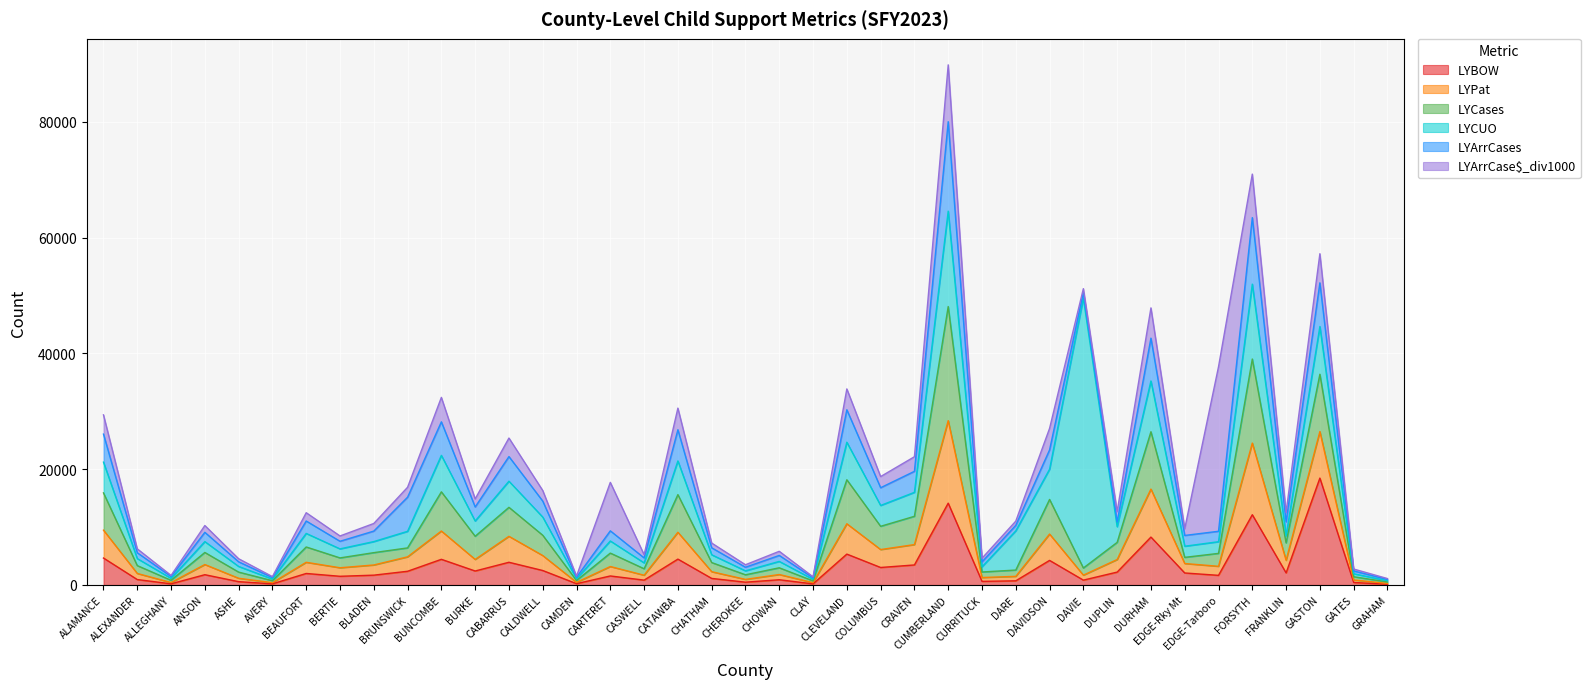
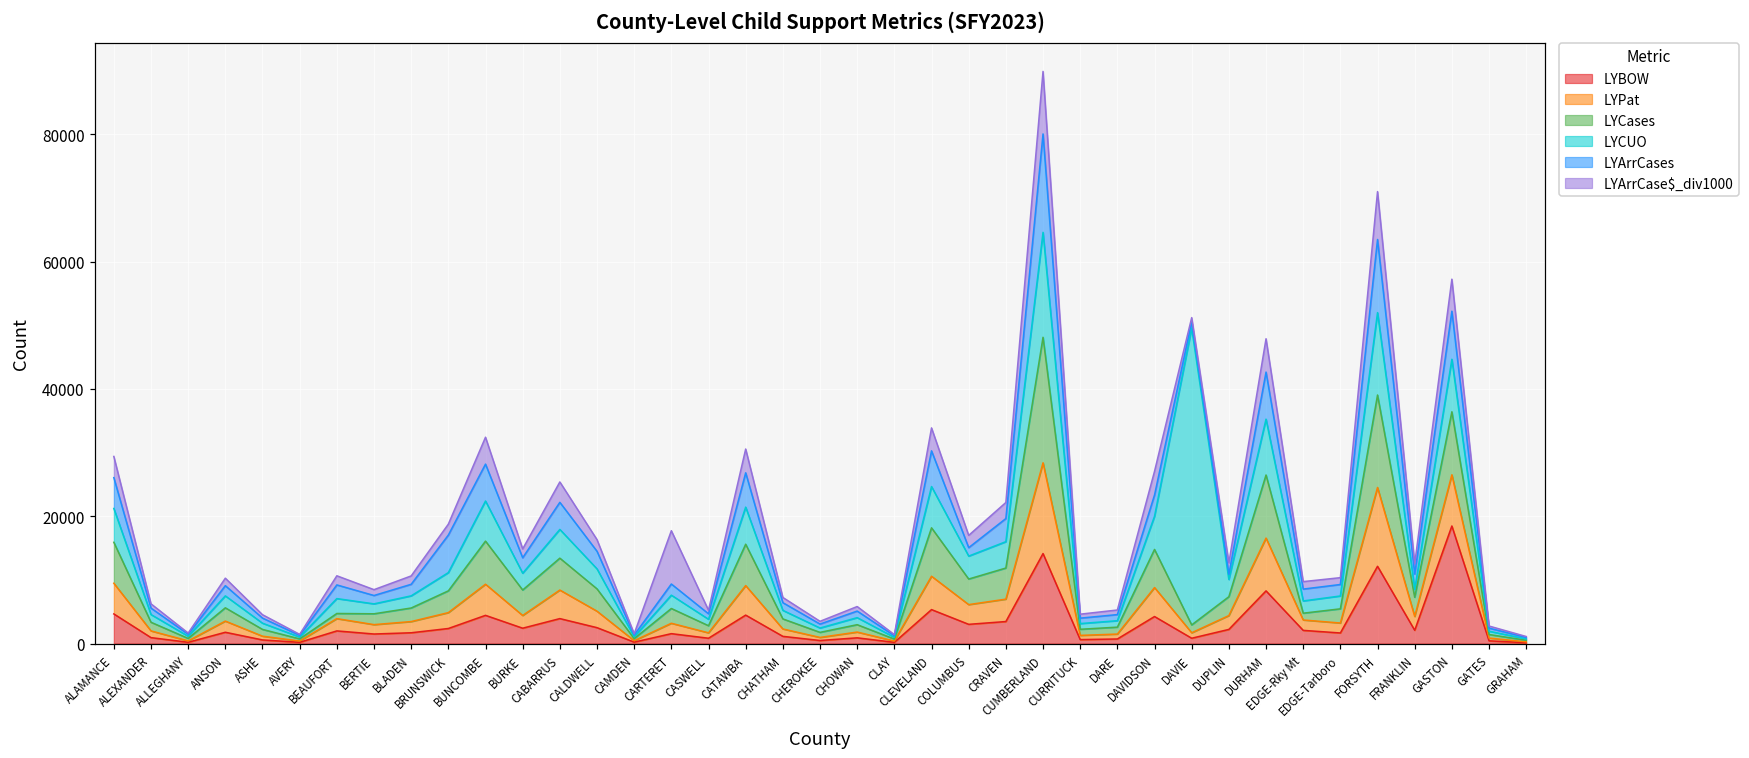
  {
    "LYBOW": {
      "ALAMANCE": 5000,
      "ALEXANDER": 1000,
      "ANSON": 2000,
      "ASHE": 1000,
      "BEAUFORT": 2000,
      "BERTIE": 1000,
      "BLADEN": 2000,
      "BRUNSWICK": 2000,
      "BUNCOMBE": 4000,
      "BURKE": 2000,
      "CABARRUS": 4000,
      "CALDWELL": 2000,
      "CARTERET": 2000,
      "CASWELL": 1000,
      "CATAWBA": 4000,
      "CHATHAM": 1000,
      "CHEROKEE": 0,
      "CHOWAN": 1000,
      "CLEVELAND": 5000,
      "COLUMBUS": 3000,
      "CRAVEN": 3000,
      "CUMBERLAND": 14000,
      "CURRITUCK": 1000,
      "DARE": 1000,
      "DAVIDSON": 4000,
      "DAVIE": 1000,
      "DUPLIN": 2000,
      "DURHAM": 8000,
      "EDGE-Rky Mt": 2000,
      "EDGE-Tarboro": 2000,
      "FORSYTH": 12000,
      "FRANKLIN": 2000,
      "GASTON": 18000
    },
    "LYPat": {
      "ALAMANCE": 5000,
      "ALEXANDER": 1000,
      "ANSON": 2000,
      "ASHE": 1000,
      "BEAUFORT": 2000,
      "BERTIE": 1000,
      "BLADEN": 2000,
      "BRUNSWICK": 2000,
      "BUNCOMBE": 5000,
      "BURKE": 2000,
      "CABARRUS": 4000,
      "CALDWELL": 3000,
      "CARTERET": 2000,
      "CASWELL": 1000,
      "CATAWBA": 5000,
      "CHATHAM": 1000,
      "CHEROKEE": 0,
      "CHOWAN": 1000,
      "CLEVELAND": 5000,
      "COLUMBUS": 3000,
      "CRAVEN": 4000,
      "CUMBERLAND": 14000,
      "CURRITUCK": 1000,
      "DARE": 1000,
      "DAVIDSON": 5000,
      "DAVIE": 1000,
      "DUPLIN": 2000,
      "DURHAM": 8000,
      "EDGE-Rky Mt": 2000,
      "EDGE-Tarboro": 2000,
      "FORSYTH": 12000,
      "FRANKLIN": 2000,
      "GASTON": 8000
    },
    "LYCases": {
      "ALAMANCE": 6000,
      "ALEXANDER": 1000,
      "ANSON": 2000,
      "ASHE": 1000,
-     "BEAUFORT": 3000,
+     "BEAUFORT": 1000,
      "BERTIE": 2000,
      "BLADEN": 2000,
-     "BRUNSWICK": 2000,
+     "BRUNSWICK": 3000,
      "BUNCOMBE": 7000,
      "BURKE": 4000,
      "CABARRUS": 5000,
      "CALDWELL": 4000,
      "CARTERET": 2000,
      "CASWELL": 1000,
      "CATAWBA": 6000,
      "CHATHAM": 2000,
      "CHEROKEE": 1000,
      "CHOWAN": 1000,
      "CLEVELAND": 8000,
      "COLUMBUS": 4000,
      "CRAVEN": 5000,
      "CUMBERLAND": 20000,
      "CURRITUCK": 1000,
      "DARE": 1000,
      "DAVIDSON": 6000,
      "DAVIE": 1000,
      "DUPLIN": 3000,
      "DURHAM": 10000,
      "EDGE-Rky Mt": 1000,
      "EDGE-Tarboro": 2000,
      "FORSYTH": 15000,
      "FRANKLIN": 3000,
      "GASTON": 10000,
      "GATES": 1000
    },
    "LYCUO": {
      "ALAMANCE": 5000,
      "ALEXANDER": 1000,
      "ANSON": 2000,
      "ASHE": 1000,
      "BEAUFORT": 2000,
      "BERTIE": 2000,
      "BLADEN": 2000,
      "BRUNSWICK": 3000,
      "BUNCOMBE": 6000,
      "BURKE": 3000,
      "CABARRUS": 5000,
      "CALDWELL": 3000,
      "CARTERET": 2000,
      "CASWELL": 1000,
      "CATAWBA": 6000,
      "CHATHAM": 1000,
      "CHEROKEE": 1000,
      "CHOWAN": 1000,
      "CLEVELAND": 6000,
      "COLUMBUS": 4000,
      "CRAVEN": 4000,
      "CUMBERLAND": 16000,
      "CURRITUCK": 1000,
-     "DARE": 7000,
+     "DARE": 1000,
      "DAVIDSON": 5000,
      "DAVIE": 47000,
      "DUPLIN": 3000,
      "DURHAM": 9000,
      "EDGE-Rky Mt": 2000,
      "EDGE-Tarboro": 2000,
      "FORSYTH": 13000,
      "FRANKLIN": 1000,
      "GASTON": 8000,
      "GATES": 1000
    },
    "LYArrCases": {
      "ALAMANCE": 5000,
      "ALEXANDER": 1000,
      "ANSON": 2000,
      "ASHE": 1000,
      "BEAUFORT": 2000,
      "BERTIE": 1000,
      "BLADEN": 2000,
      "BRUNSWICK": 6000,
      "BUNCOMBE": 6000,
      "BURKE": 2000,
      "CABARRUS": 4000,
      "CALDWELL": 3000,
      "CARTERET": 2000,
      "CASWELL": 1000,
      "CATAWBA": 5000,
      "CHATHAM": 1000,
      "CHOWAN": 1000,
      "CLEVELAND": 6000,
-     "COLUMBUS": 3000,
+     "COLUMBUS": 1000,
      "CRAVEN": 4000,
      "CUMBERLAND": 15000,
      "CURRITUCK": 1000,
      "DARE": 1000,
      "DAVIDSON": 3000,
      "DAVIE": 1000,
      "DUPLIN": 1000,
      "DURHAM": 7000,
      "EDGE-Rky Mt": 2000,
      "EDGE-Tarboro": 2000,
      "FORSYTH": 11000,
      "FRANKLIN": 2000,
      "GASTON": 8000
    },
    "LYArrCase$_div1000": {
      "ALAMANCE": 3000,
      "ALEXANDER": 1000,
      "ANSON": 1000,
      "ASHE": 1000,
      "BEAUFORT": 1000,
      "BERTIE": 1000,
      "BLADEN": 1000,
      "BRUNSWICK": 2000,
      "BUNCOMBE": 4000,
      "BURKE": 1000,
      "CABARRUS": 3000,
      "CALDWELL": 2000,
      "CARTERET": 8000,
      "CASWELL": 1000,
      "CATAWBA": 4000,
      "CHATHAM": 1000,
      "CHOWAN": 1000,
      "CLEVELAND": 4000,
      "COLUMBUS": 2000,
      "CRAVEN": 3000,
      "CUMBERLAND": 10000,
      "CURRITUCK": 1000,
      "DARE": 1000,
      "DAVIDSON": 4000,
      "DAVIE": 1000,
      "DUPLIN": 2000,
      "DURHAM": 5000,
      "EDGE-Rky Mt": 1000,
-     "EDGE-Tarboro": 28000,
+     "EDGE-Tarboro": 1000,
      "FORSYTH": 8000,
      "FRANKLIN": 2000,
      "GASTON": 5000
    }
  }
